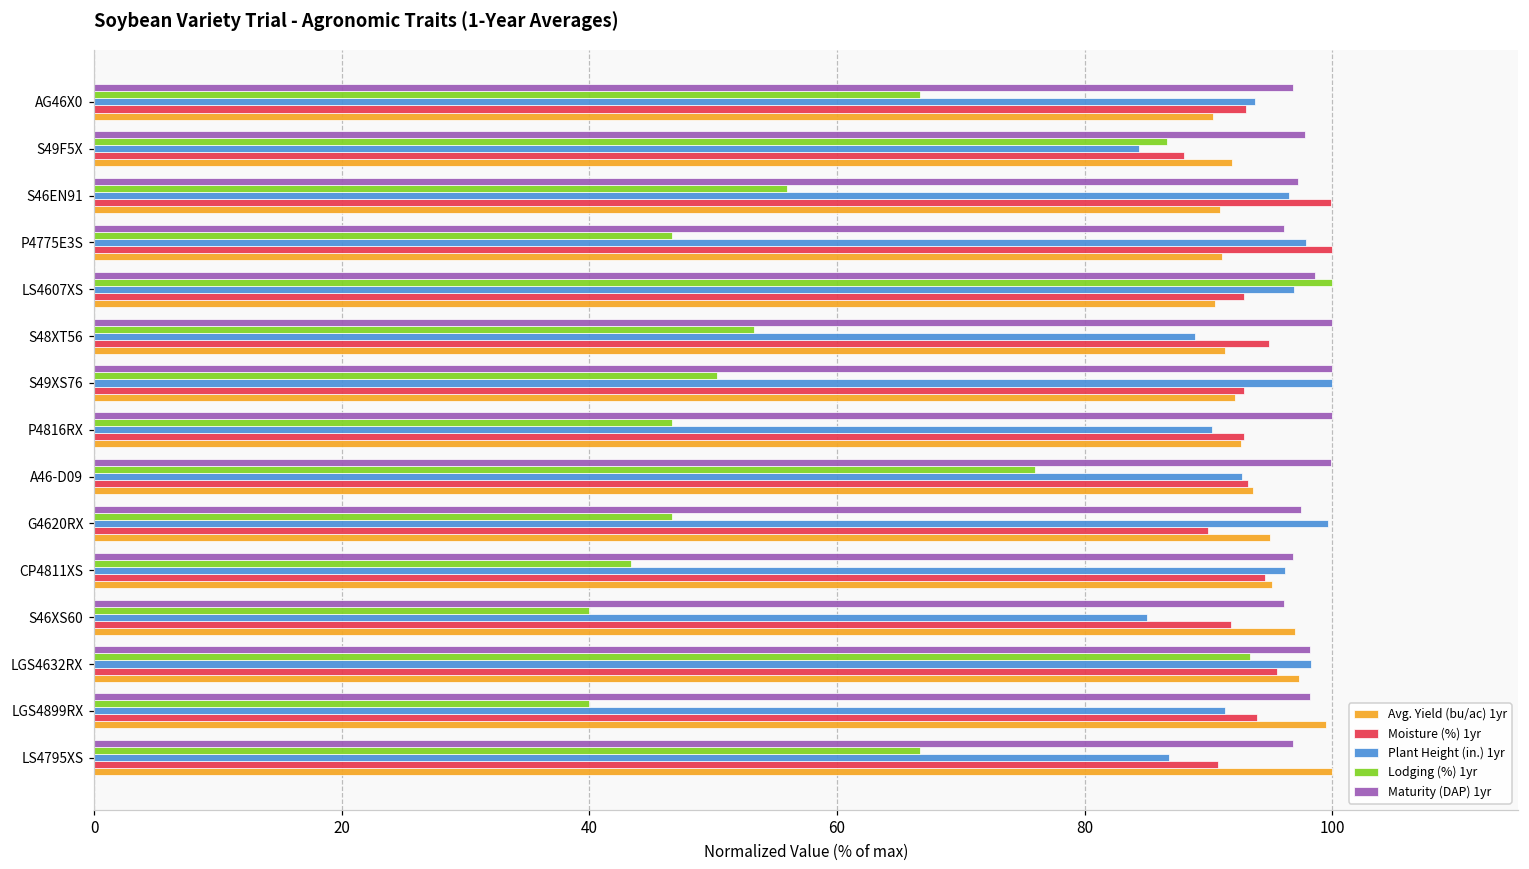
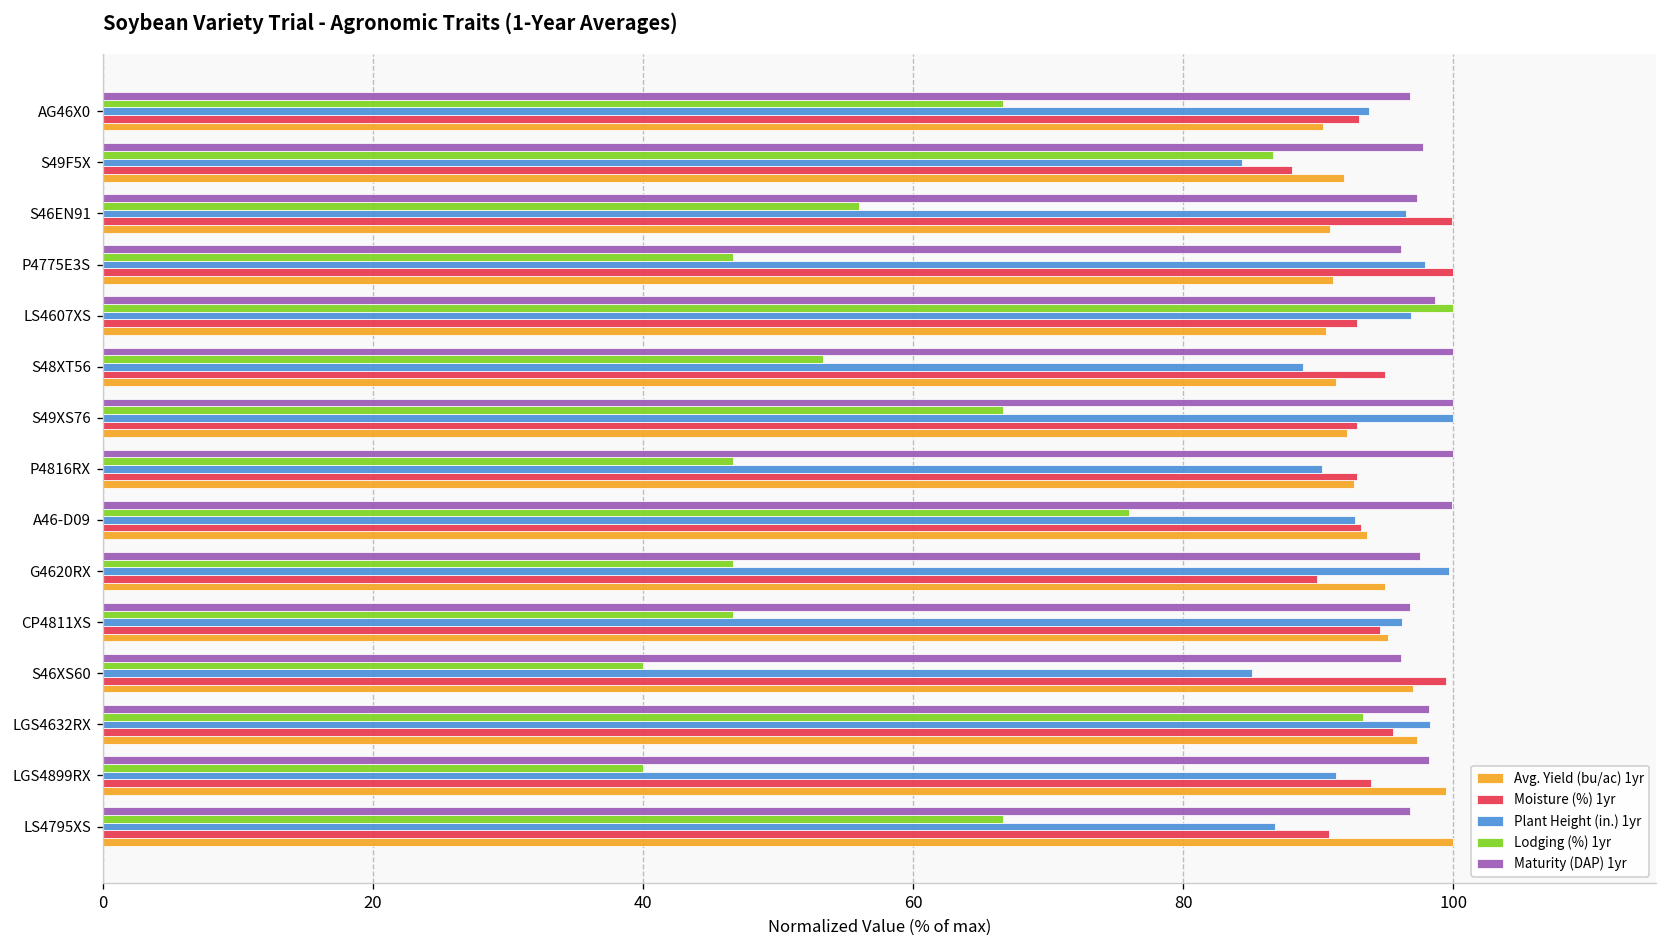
  {
    "Avg. Yield (bu/ac) 1yr": {
      "AG46X0": 90.4,
      "S49F5X": 91.9,
      "S46EN91": 90.9,
      "P4775E3S": 91.1,
      "LS4607XS": 90.6,
      "S48XT56": 91.3,
      "S49XS76": 92.1,
      "P4816RX": 92.7,
      "A46-D09": 93.6,
      "G4620RX": 95.0,
      "CP4811XS": 95.2,
      "S46XS60": 97.0,
      "LGS4632RX": 97.3,
      "LGS4899RX": 99.5,
      "LS4795XS": 100.0
    },
    "Moisture (%) 1yr": {
      "AG46X0": 93.0,
      "S49F5X": 88.1,
      "S46EN91": 99.9,
      "P4775E3S": 100.0,
      "LS4607XS": 92.9,
      "S48XT56": 94.9,
      "S49XS76": 92.9,
      "P4816RX": 92.8,
      "A46-D09": 93.2,
      "G4620RX": 89.9,
      "CP4811XS": 94.5,
-     "S46XS60": 91.8,
+     "S46XS60": 99.5,
      "LGS4632RX": 95.6,
      "LGS4899RX": 93.9,
      "LS4795XS": 90.8
    },
    "Plant Height (in.) 1yr": {
      "AG46X0": 93.8,
      "S49F5X": 84.4,
      "S46EN91": 96.5,
      "P4775E3S": 97.9,
      "LS4607XS": 96.9,
      "S48XT56": 88.9,
      "S49XS76": 100.0,
      "P4816RX": 90.3,
      "A46-D09": 92.7,
      "G4620RX": 99.7,
      "CP4811XS": 96.2,
      "S46XS60": 85.1,
      "LGS4632RX": 98.3,
      "LGS4899RX": 91.3,
      "LS4795XS": 86.8
    },
    "Lodging (%) 1yr": {
      "AG46X0": 66.7,
      "S49F5X": 86.7,
      "S46EN91": 56.0,
      "P4775E3S": 46.7,
      "LS4607XS": 100.0,
      "S48XT56": 53.3,
-     "S49XS76": 50.3,
+     "S49XS76": 66.7,
      "P4816RX": 46.7,
      "A46-D09": 76.0,
      "G4620RX": 46.7,
-     "CP4811XS": 43.4,
+     "CP4811XS": 46.7,
      "S46XS60": 40.0,
      "LGS4632RX": 93.3,
      "LGS4899RX": 40.0,
      "LS4795XS": 66.7
    },
    "Maturity (DAP) 1yr": {
      "AG46X0": 96.8,
      "S49F5X": 97.8,
      "S46EN91": 97.3,
      "P4775E3S": 96.1,
      "LS4607XS": 98.6,
      "S48XT56": 100.0,
      "S49XS76": 100.0,
      "P4816RX": 100.0,
      "A46-D09": 99.9,
      "G4620RX": 97.5,
      "CP4811XS": 96.8,
      "S46XS60": 96.1,
      "LGS4632RX": 98.2,
      "LGS4899RX": 98.2,
      "LS4795XS": 96.8
    }
  }
